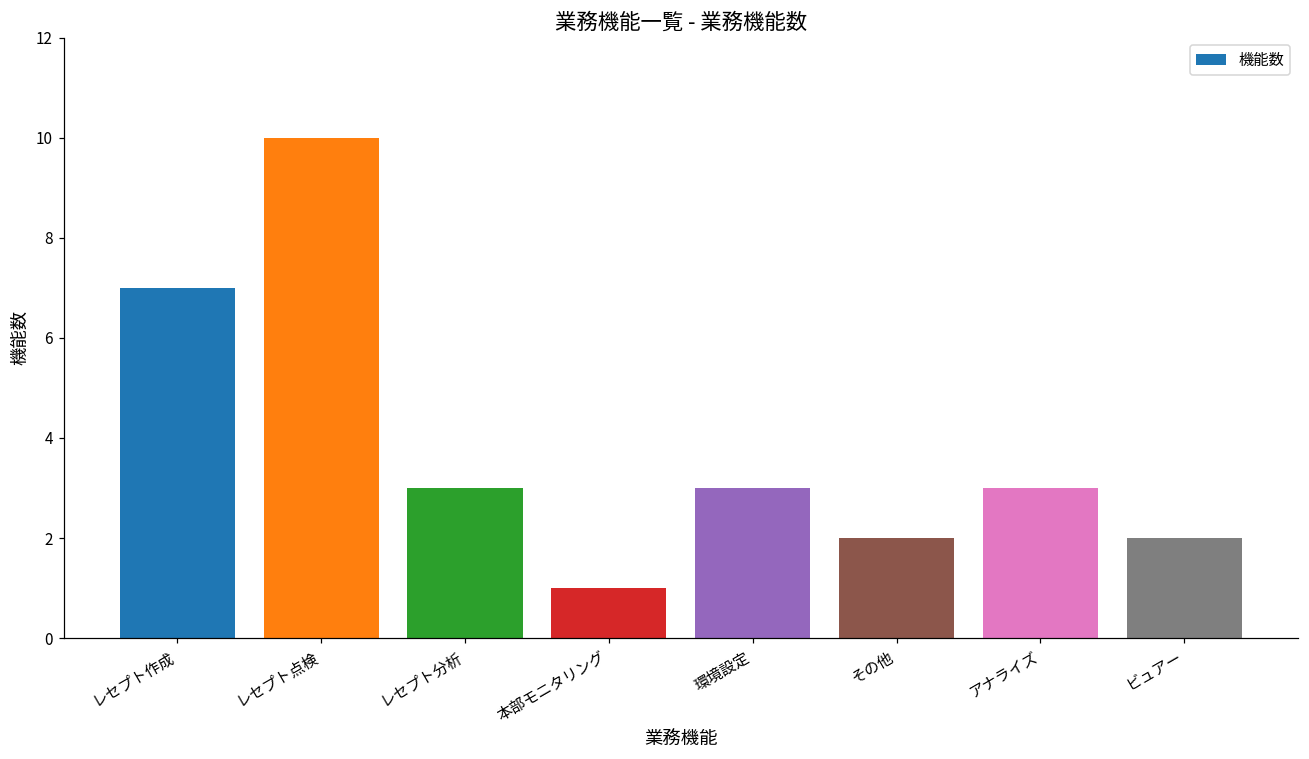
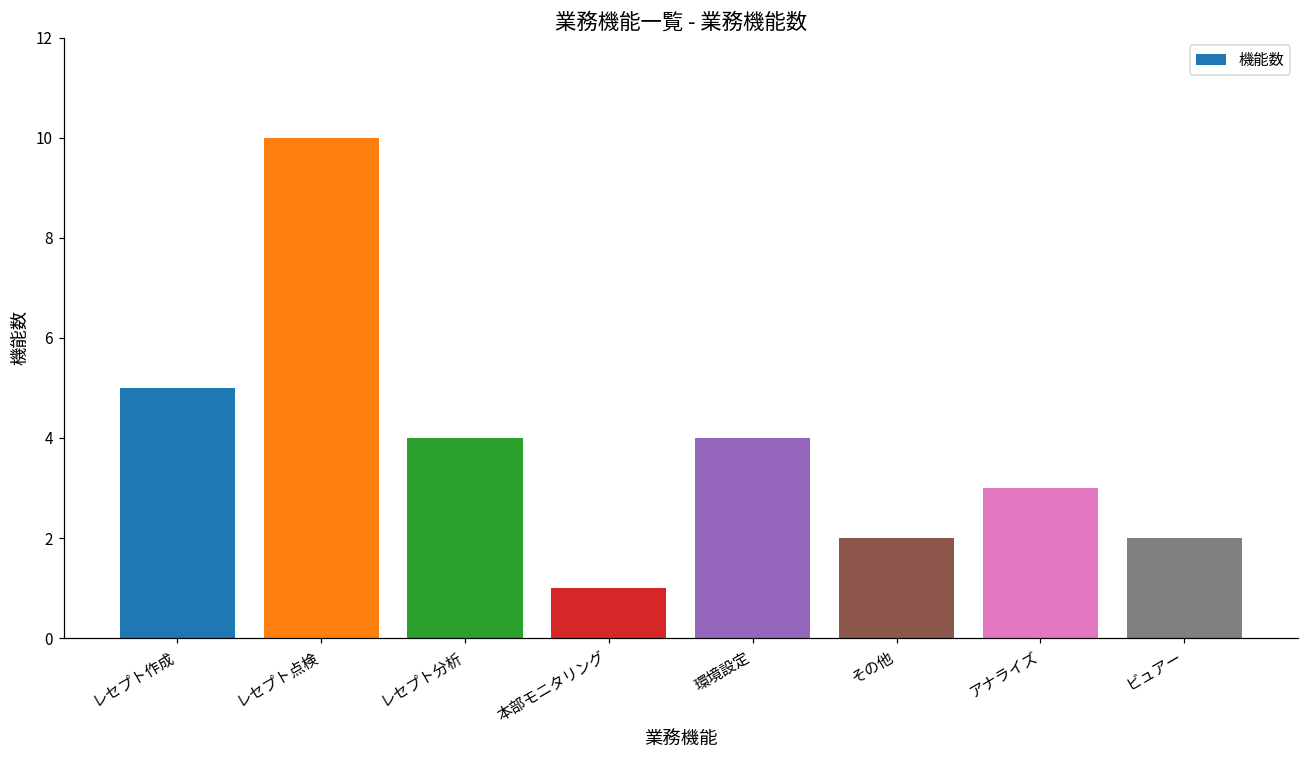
  {
-   "レセプト作成": 7,
+   "レセプト作成": 5,
    "レセプト点検": 10,
-   "レセプト分析": 3,
+   "レセプト分析": 4,
    "本部モニタリング": 1,
-   "環境設定": 3,
+   "環境設定": 4,
    "その他": 2,
    "アナライズ": 3,
    "ビュアー": 2
  }
